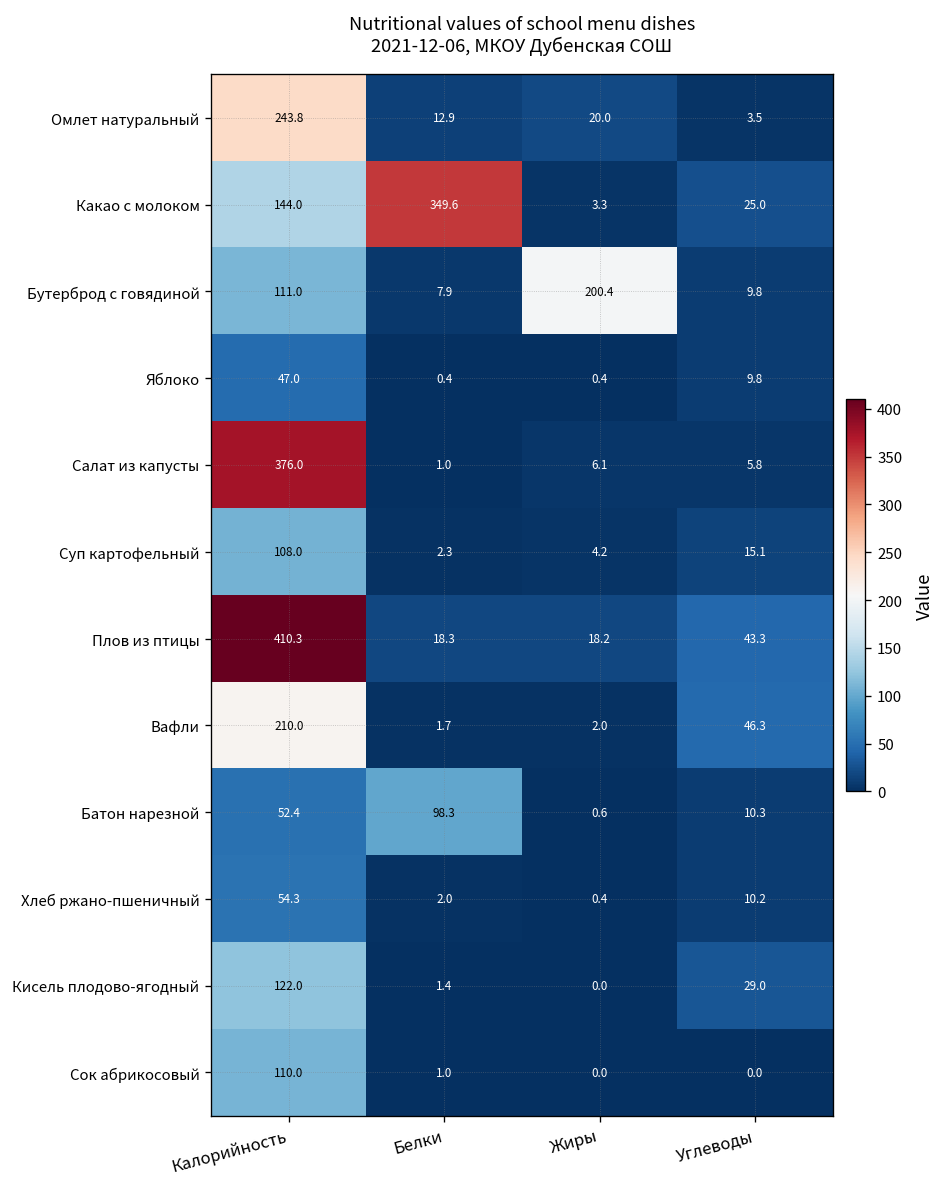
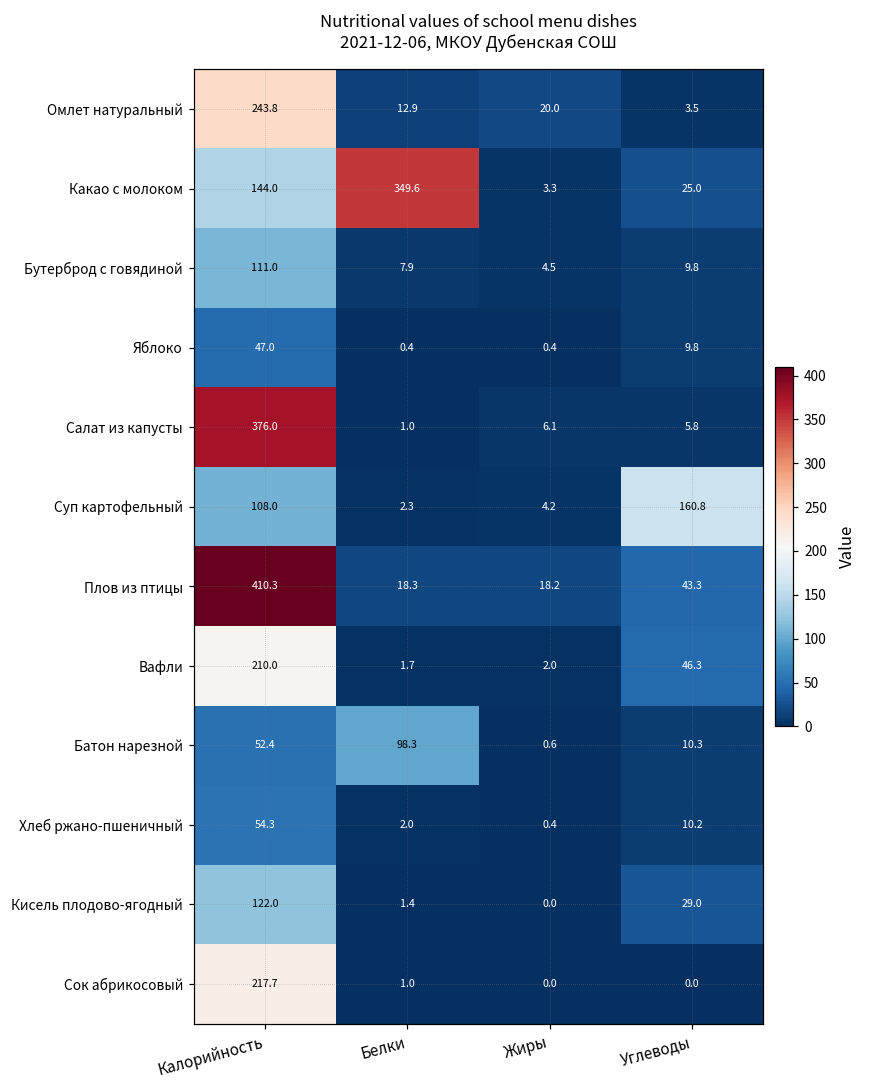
  {
    "Омлет натуральный": {
      "Калорийность": 243.8,
      "Белки": 12.9,
      "Жиры": 20.0,
      "Углеводы": 3.5
    },
    "Какао с молоком": {
      "Калорийность": 144.0,
      "Белки": 349.6,
      "Жиры": 3.3,
      "Углеводы": 25.0
    },
    "Бутерброд с говядиной": {
      "Калорийность": 111.0,
      "Белки": 7.9,
-     "Жиры": 200.4,
+     "Жиры": 4.5,
      "Углеводы": 9.8
    },
    "Яблоко": {
      "Калорийность": 47.0,
      "Белки": 0.4,
      "Жиры": 0.4,
      "Углеводы": 9.8
    },
    "Салат из капусты": {
      "Калорийность": 376.0,
      "Белки": 1.0,
      "Жиры": 6.1,
      "Углеводы": 5.8
    },
    "Суп картофельный": {
      "Калорийность": 108.0,
      "Белки": 2.3,
      "Жиры": 4.2,
-     "Углеводы": 15.1
+     "Углеводы": 160.8
    },
    "Плов из птицы": {
      "Калорийность": 410.3,
      "Белки": 18.3,
      "Жиры": 18.2,
      "Углеводы": 43.3
    },
    "Вафли": {
      "Калорийность": 210.0,
      "Белки": 1.7,
      "Жиры": 2.0,
      "Углеводы": 46.3
    },
    "Батон нарезной": {
      "Калорийность": 52.4,
      "Белки": 98.3,
      "Жиры": 0.6,
      "Углеводы": 10.3
    },
    "Хлеб ржано-пшеничный": {
      "Калорийность": 54.3,
      "Белки": 2.0,
      "Жиры": 0.4,
      "Углеводы": 10.2
    },
    "Кисель плодово-ягодный": {
      "Калорийность": 122.0,
      "Белки": 1.4,
      "Жиры": 0.0,
      "Углеводы": 29.0
    },
    "Сок абрикосовый": {
-     "Калорийность": 110.0,
+     "Калорийность": 217.7,
      "Белки": 1.0,
      "Жиры": 0.0,
      "Углеводы": 0.0
    }
  }
